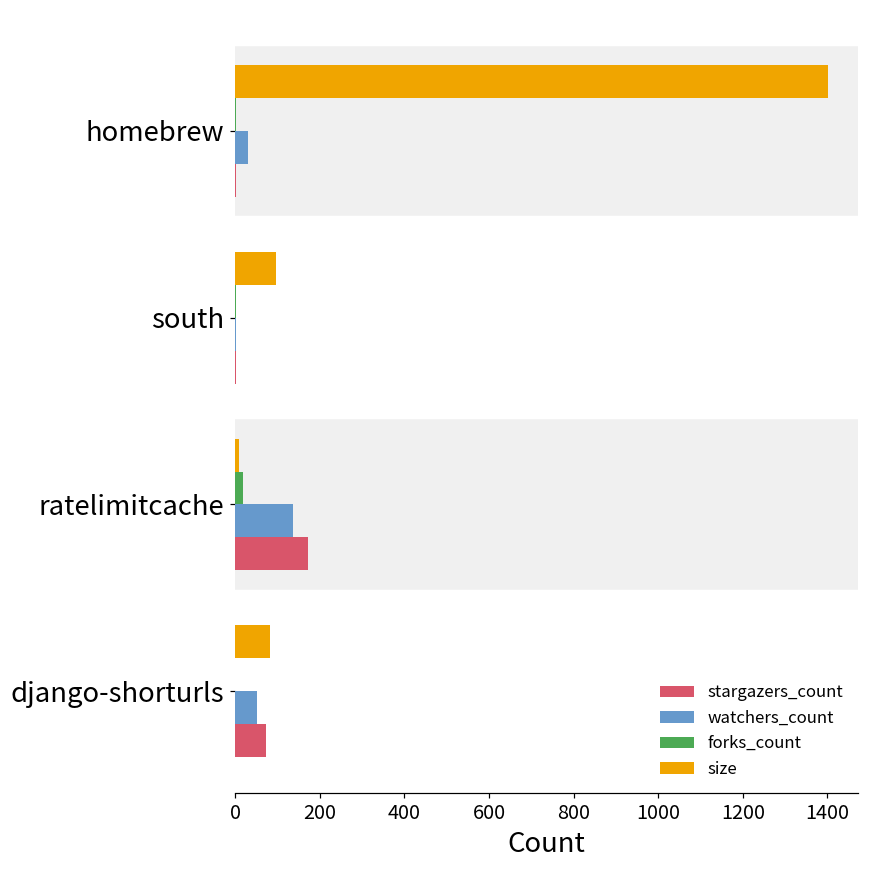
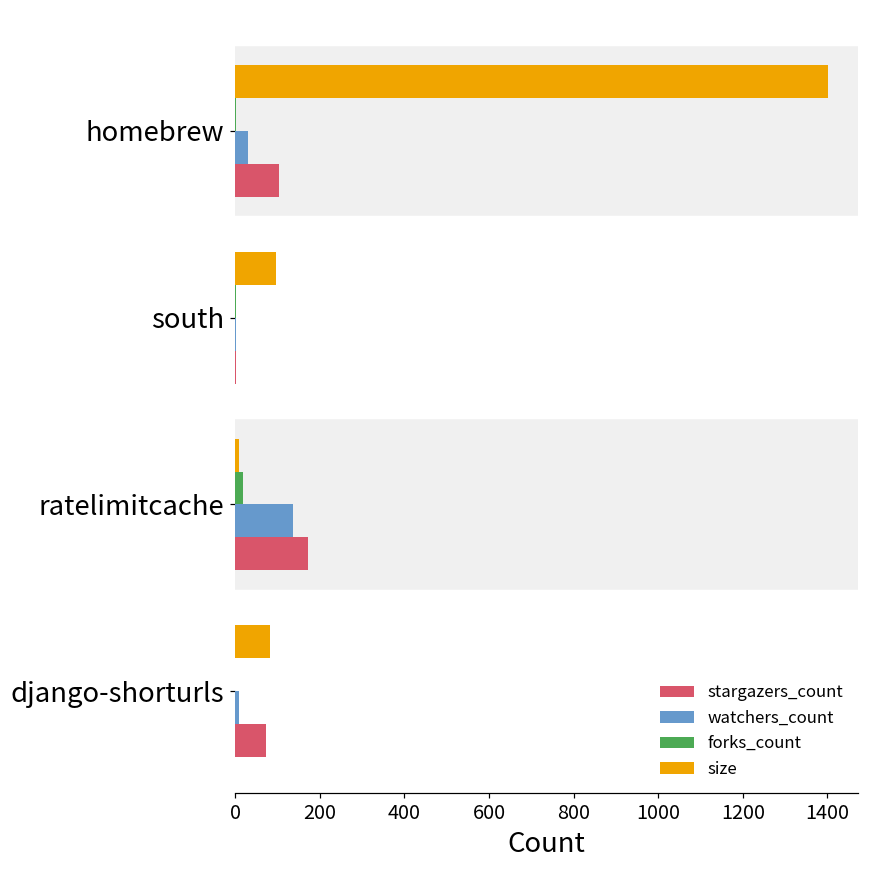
  {
    "stargazers_count": {
-     "homebrew": 0,
+     "homebrew": 100,
      "ratelimitcache": 170,
      "django-shorturls": 70
    },
    "watchers_count": {
      "homebrew": 30,
      "ratelimitcache": 140,
-     "django-shorturls": 50
+     "django-shorturls": 10
    },
    "forks_count": {
      "ratelimitcache": 20,
      "django-shorturls": 0
    },
    "size": {
      "homebrew": 1400,
      "south": 100,
      "ratelimitcache": 10,
      "django-shorturls": 80
    }
  }
